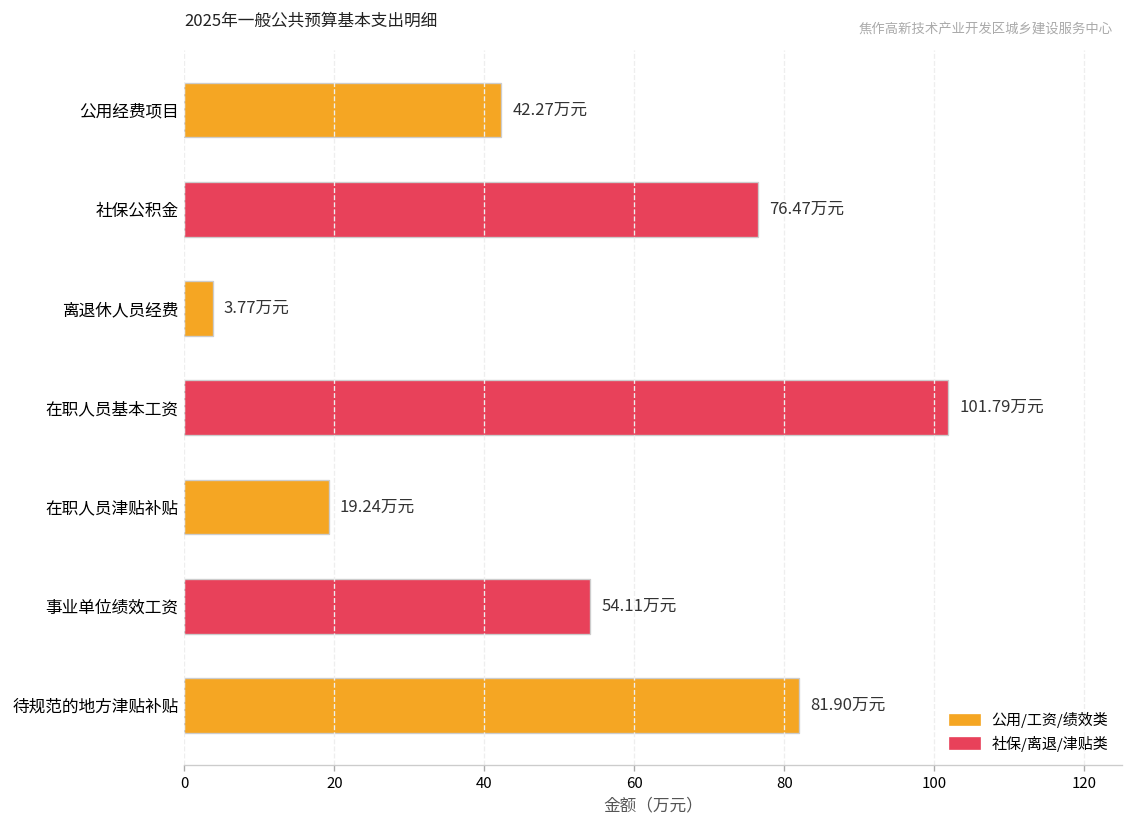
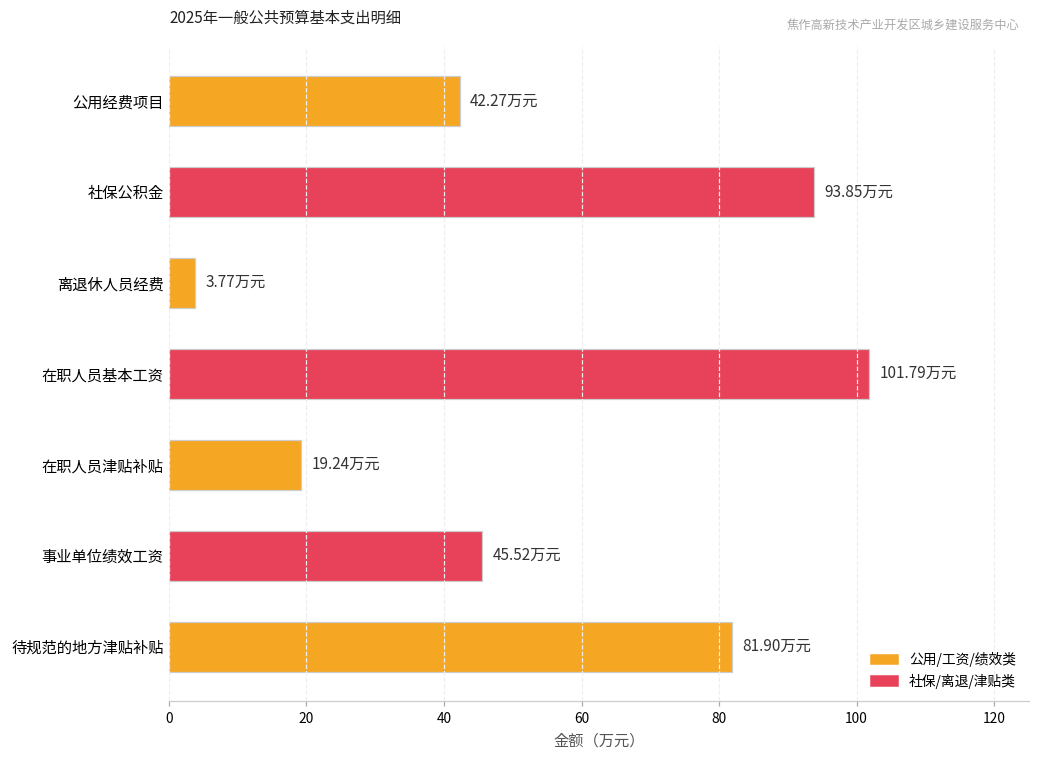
  {
    "公用经费项目": 42.27,
-   "社保公积金": 76.47,
+   "社保公积金": 93.85,
    "离退休人员经费": 3.77,
    "在职人员基本工资": 101.79,
    "在职人员津贴补贴": 19.24,
-   "事业单位绩效工资": 54.11,
+   "事业单位绩效工资": 45.52,
    "待规范的地方津贴补贴": 81.90
  }
